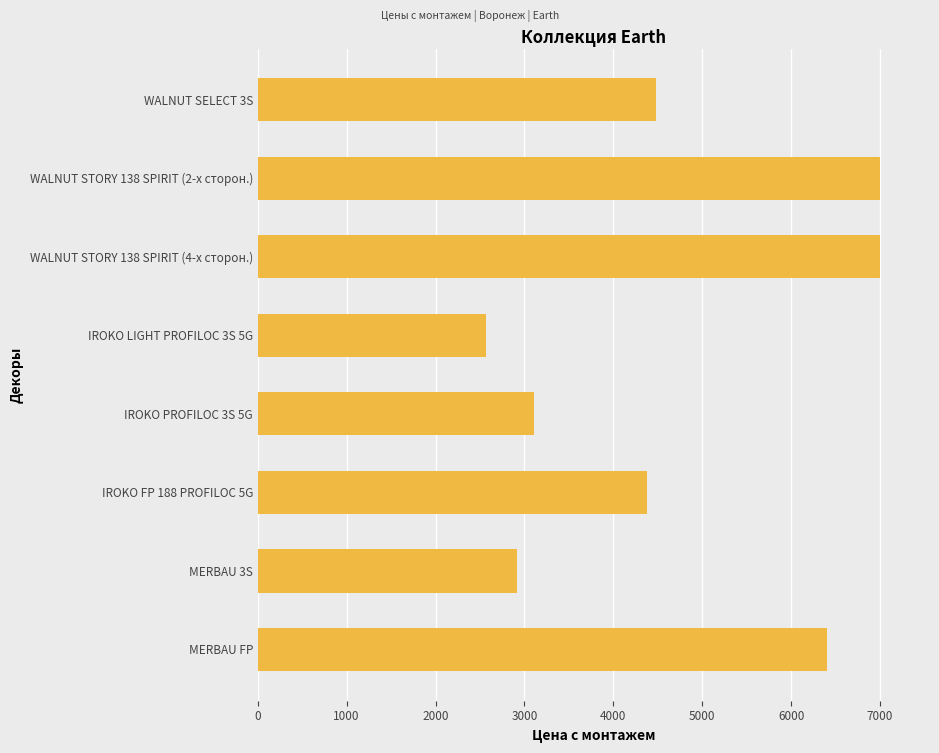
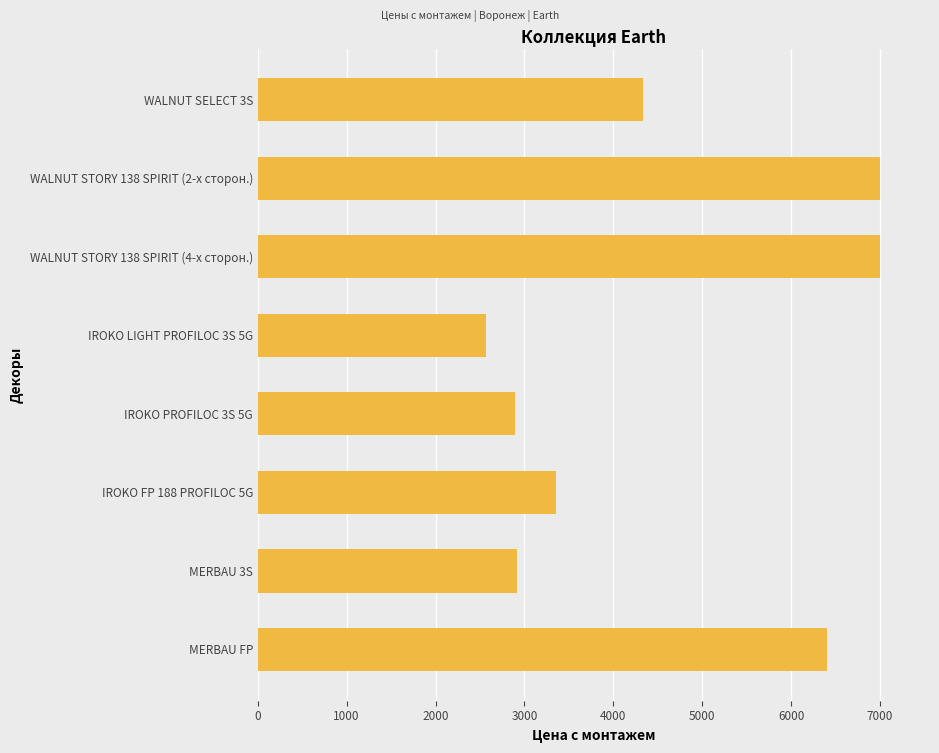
  {
-   "WALNUT SELECT 3S": 4500,
+   "WALNUT SELECT 3S": 4300,
    "WALNUT STORY 138 SPIRIT (2-х сторон.)": 7000,
    "WALNUT STORY 138 SPIRIT (4-х сторон.)": 7000,
    "IROKO LIGHT PROFILOC 3S 5G": 2600,
-   "IROKO PROFILOC 3S 5G": 3100,
-   "IROKO FP 188 PROFILOC 5G": 4400,
+   "IROKO PROFILOC 3S 5G": 2900,
+   "IROKO FP 188 PROFILOC 5G": 3400,
    "MERBAU 3S": 2900,
    "MERBAU FP": 6400
  }
